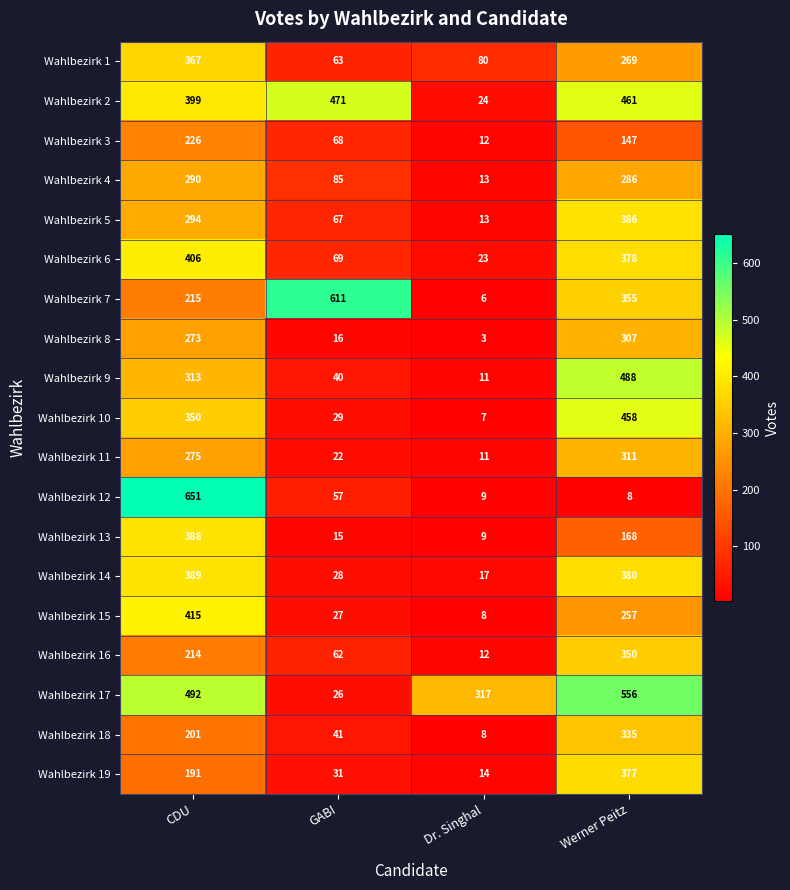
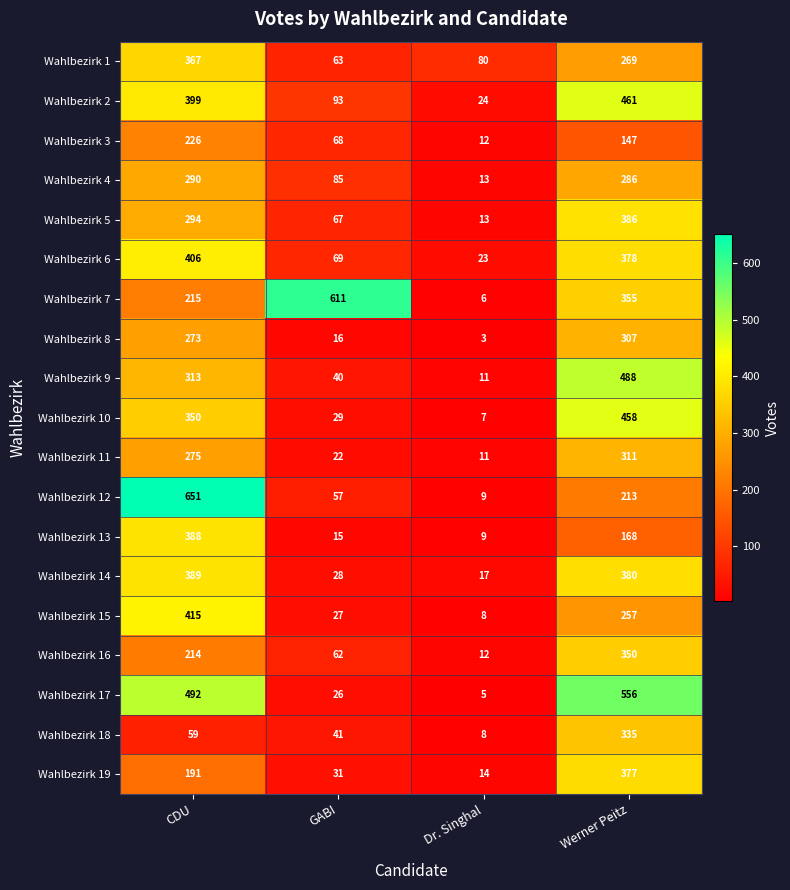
  {
    "Wahlbezirk 1": {
      "CDU": 367,
      "GABI": 63,
      "Dr. Singhal": 80,
      "Werner Peitz": 269
    },
    "Wahlbezirk 2": {
      "CDU": 399,
-     "GABI": 471,
+     "GABI": 93,
      "Dr. Singhal": 24,
      "Werner Peitz": 461
    },
    "Wahlbezirk 3": {
      "CDU": 226,
      "GABI": 68,
      "Dr. Singhal": 12,
      "Werner Peitz": 147
    },
    "Wahlbezirk 4": {
      "CDU": 290,
      "GABI": 85,
      "Dr. Singhal": 13,
      "Werner Peitz": 286
    },
    "Wahlbezirk 5": {
      "CDU": 294,
      "GABI": 67,
      "Dr. Singhal": 13,
      "Werner Peitz": 386
    },
    "Wahlbezirk 6": {
      "CDU": 406,
      "GABI": 69,
      "Dr. Singhal": 23,
      "Werner Peitz": 378
    },
    "Wahlbezirk 7": {
      "CDU": 215,
      "GABI": 611,
      "Dr. Singhal": 6,
      "Werner Peitz": 355
    },
    "Wahlbezirk 8": {
      "CDU": 273,
      "GABI": 16,
      "Dr. Singhal": 3,
      "Werner Peitz": 307
    },
    "Wahlbezirk 9": {
      "CDU": 313,
      "GABI": 40,
      "Dr. Singhal": 11,
      "Werner Peitz": 488
    },
    "Wahlbezirk 10": {
      "CDU": 350,
      "GABI": 29,
      "Dr. Singhal": 7,
      "Werner Peitz": 458
    },
    "Wahlbezirk 11": {
      "CDU": 275,
      "GABI": 22,
      "Dr. Singhal": 11,
      "Werner Peitz": 311
    },
    "Wahlbezirk 12": {
      "CDU": 651,
      "GABI": 57,
      "Dr. Singhal": 9,
-     "Werner Peitz": 8
+     "Werner Peitz": 213
    },
    "Wahlbezirk 13": {
      "CDU": 388,
      "GABI": 15,
      "Dr. Singhal": 9,
      "Werner Peitz": 168
    },
    "Wahlbezirk 14": {
      "CDU": 389,
      "GABI": 28,
      "Dr. Singhal": 17,
      "Werner Peitz": 380
    },
    "Wahlbezirk 15": {
      "CDU": 415,
      "GABI": 27,
      "Dr. Singhal": 8,
      "Werner Peitz": 257
    },
    "Wahlbezirk 16": {
      "CDU": 214,
      "GABI": 62,
      "Dr. Singhal": 12,
      "Werner Peitz": 350
    },
    "Wahlbezirk 17": {
      "CDU": 492,
      "GABI": 26,
-     "Dr. Singhal": 317,
+     "Dr. Singhal": 5,
      "Werner Peitz": 556
    },
    "Wahlbezirk 18": {
-     "CDU": 201,
+     "CDU": 59,
      "GABI": 41,
      "Dr. Singhal": 8,
      "Werner Peitz": 335
    },
    "Wahlbezirk 19": {
      "CDU": 191,
      "GABI": 31,
      "Dr. Singhal": 14,
      "Werner Peitz": 377
    }
  }
